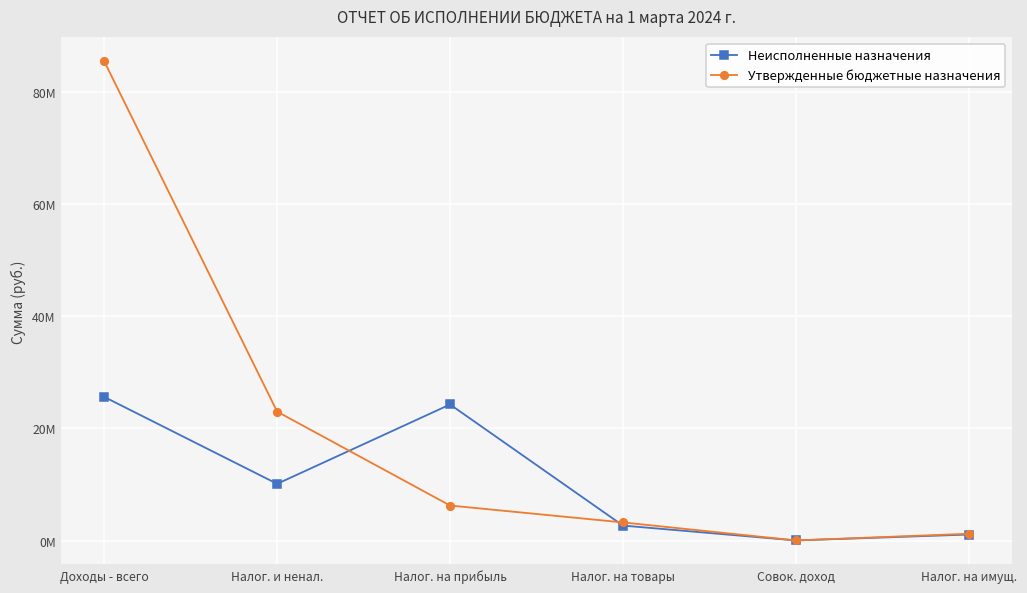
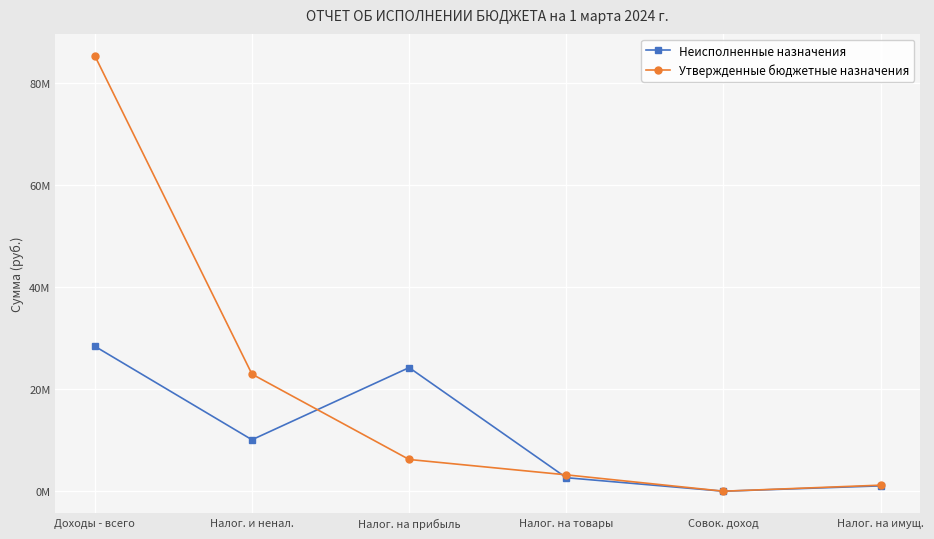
  {
    "Неисполненные назначения": {
-     "Доходы - всего": 26000000,
+     "Доходы - всего": 28000000,
      "Налог. и ненал.": 10000000,
      "Налог. на прибыль": 24000000,
      "Налог. на товары": 3000000
    },
    "Утвержденные бюджетные назначения": {
      "Доходы - всего": 85000000,
      "Налог. и ненал.": 23000000,
      "Налог. на прибыль": 6000000,
      "Налог. на товары": 3000000
    }
  }
